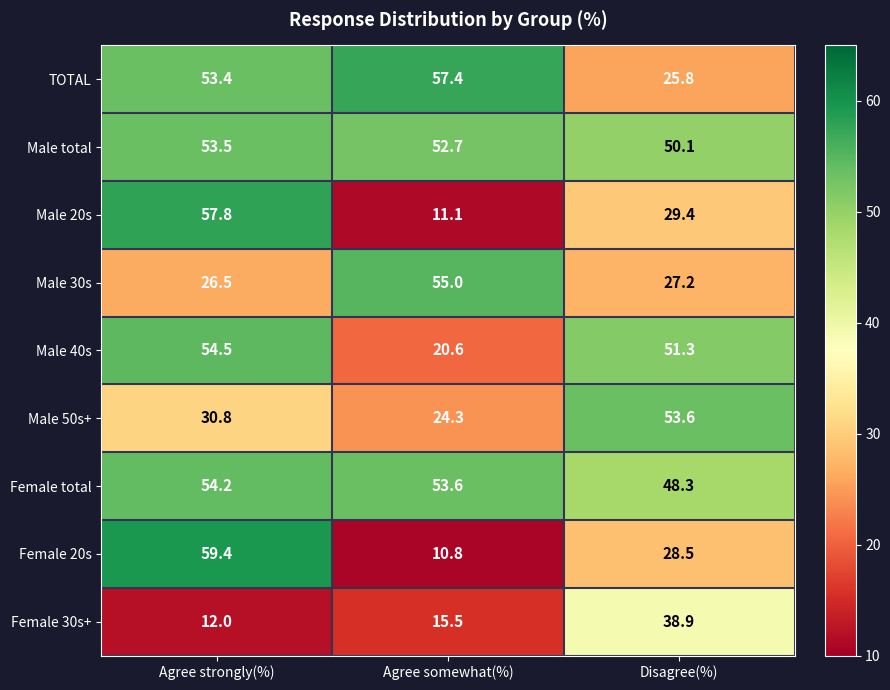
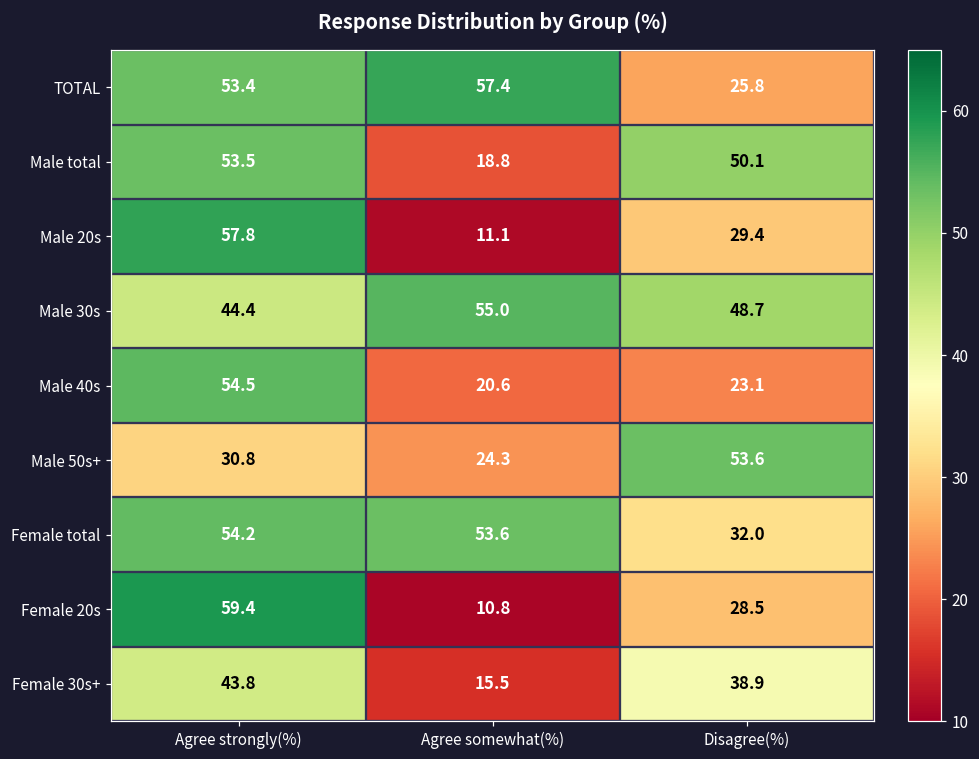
  {
    "TOTAL": {
      "Agree strongly(%)": 53.4,
      "Agree somewhat(%)": 57.4,
      "Disagree(%)": 25.8
    },
    "Male total": {
      "Agree strongly(%)": 53.5,
-     "Agree somewhat(%)": 52.7,
+     "Agree somewhat(%)": 18.8,
      "Disagree(%)": 50.1
    },
    "Male 20s": {
      "Agree strongly(%)": 57.8,
      "Agree somewhat(%)": 11.1,
      "Disagree(%)": 29.4
    },
    "Male 30s": {
-     "Agree strongly(%)": 26.5,
+     "Agree strongly(%)": 44.4,
      "Agree somewhat(%)": 55.0,
-     "Disagree(%)": 27.2
+     "Disagree(%)": 48.7
    },
    "Male 40s": {
      "Agree strongly(%)": 54.5,
      "Agree somewhat(%)": 20.6,
-     "Disagree(%)": 51.3
+     "Disagree(%)": 23.1
    },
    "Male 50s+": {
      "Agree strongly(%)": 30.8,
      "Agree somewhat(%)": 24.3,
      "Disagree(%)": 53.6
    },
    "Female total": {
      "Agree strongly(%)": 54.2,
      "Agree somewhat(%)": 53.6,
-     "Disagree(%)": 48.3
+     "Disagree(%)": 32.0
    },
    "Female 20s": {
      "Agree strongly(%)": 59.4,
      "Agree somewhat(%)": 10.8,
      "Disagree(%)": 28.5
    },
    "Female 30s+": {
-     "Agree strongly(%)": 12.0,
+     "Agree strongly(%)": 43.8,
      "Agree somewhat(%)": 15.5,
      "Disagree(%)": 38.9
    }
  }
